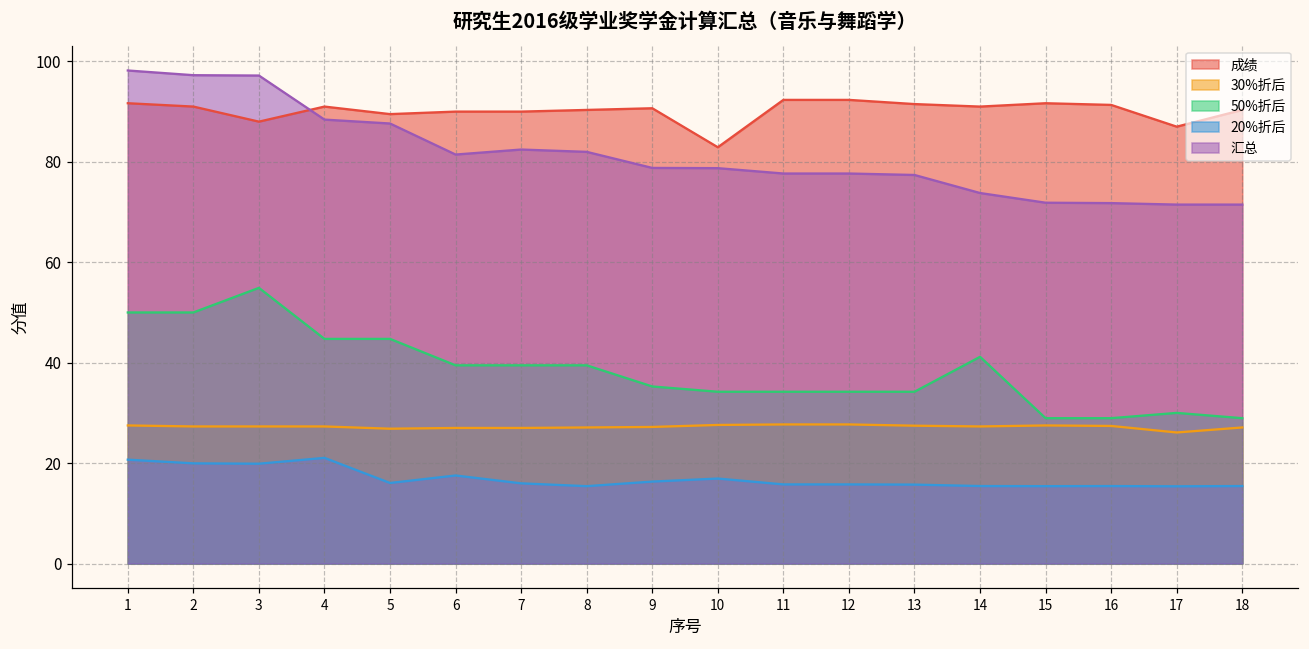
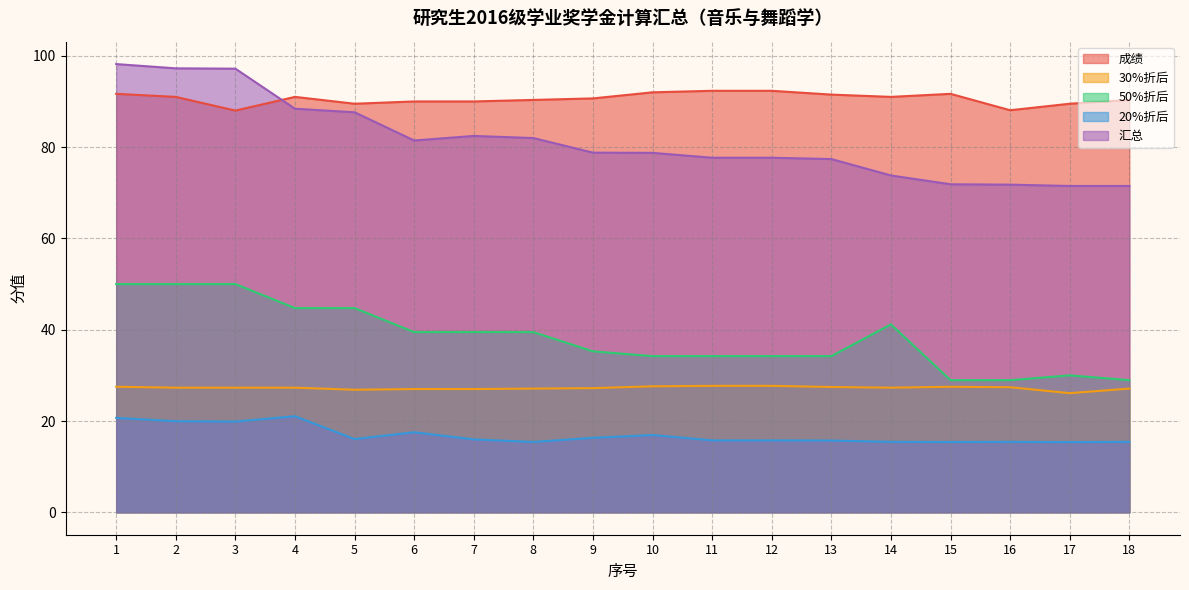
  {
    "成绩": {
      "1": 92,
      "2": 91,
      "3": 88,
      "4": 91,
      "5": 90,
      "6": 90,
      "7": 90,
      "8": 90,
      "9": 91,
-     "10": 83,
+     "10": 92,
      "11": 92,
      "12": 92,
      "13": 92,
      "14": 91,
      "15": 92,
-     "16": 91,
-     "17": 87
+     "16": 88,
+     "17": 90
    },
    "30%折后": {
      "1": 28,
      "2": 27,
      "3": 27,
      "4": 27,
      "5": 27,
      "6": 27,
      "7": 27,
      "8": 27,
      "9": 27,
      "10": 28,
      "11": 28,
      "12": 28,
      "13": 27,
      "14": 27,
      "15": 28,
      "16": 27,
      "17": 26,
      "18": 27
    },
    "50%折后": {
      "1": 50,
      "2": 50,
-     "3": 55,
+     "3": 50,
      "4": 45,
      "5": 45,
      "6": 39,
      "7": 39,
      "8": 39,
      "9": 35,
      "10": 34,
      "11": 34,
      "12": 34,
      "13": 34,
      "14": 41,
      "15": 29,
      "16": 29,
      "17": 30,
      "18": 29
    },
    "20%折后": {
      "1": 21,
      "2": 20,
      "3": 20,
      "4": 21,
      "5": 16,
      "6": 18,
      "7": 16,
      "8": 15,
      "9": 16,
      "10": 17,
      "11": 16,
      "12": 16,
      "13": 16,
      "14": 15,
      "15": 15,
      "16": 15,
      "17": 15,
      "18": 15
    },
    "汇总": {
      "1": 98,
      "2": 97,
      "3": 97,
      "4": 88,
      "5": 88,
      "6": 81,
      "7": 82,
      "8": 82,
      "9": 79,
      "10": 79,
      "11": 78,
      "12": 78,
      "13": 77,
      "14": 74,
      "15": 72,
      "16": 72,
      "17": 71,
      "18": 71
    }
  }
